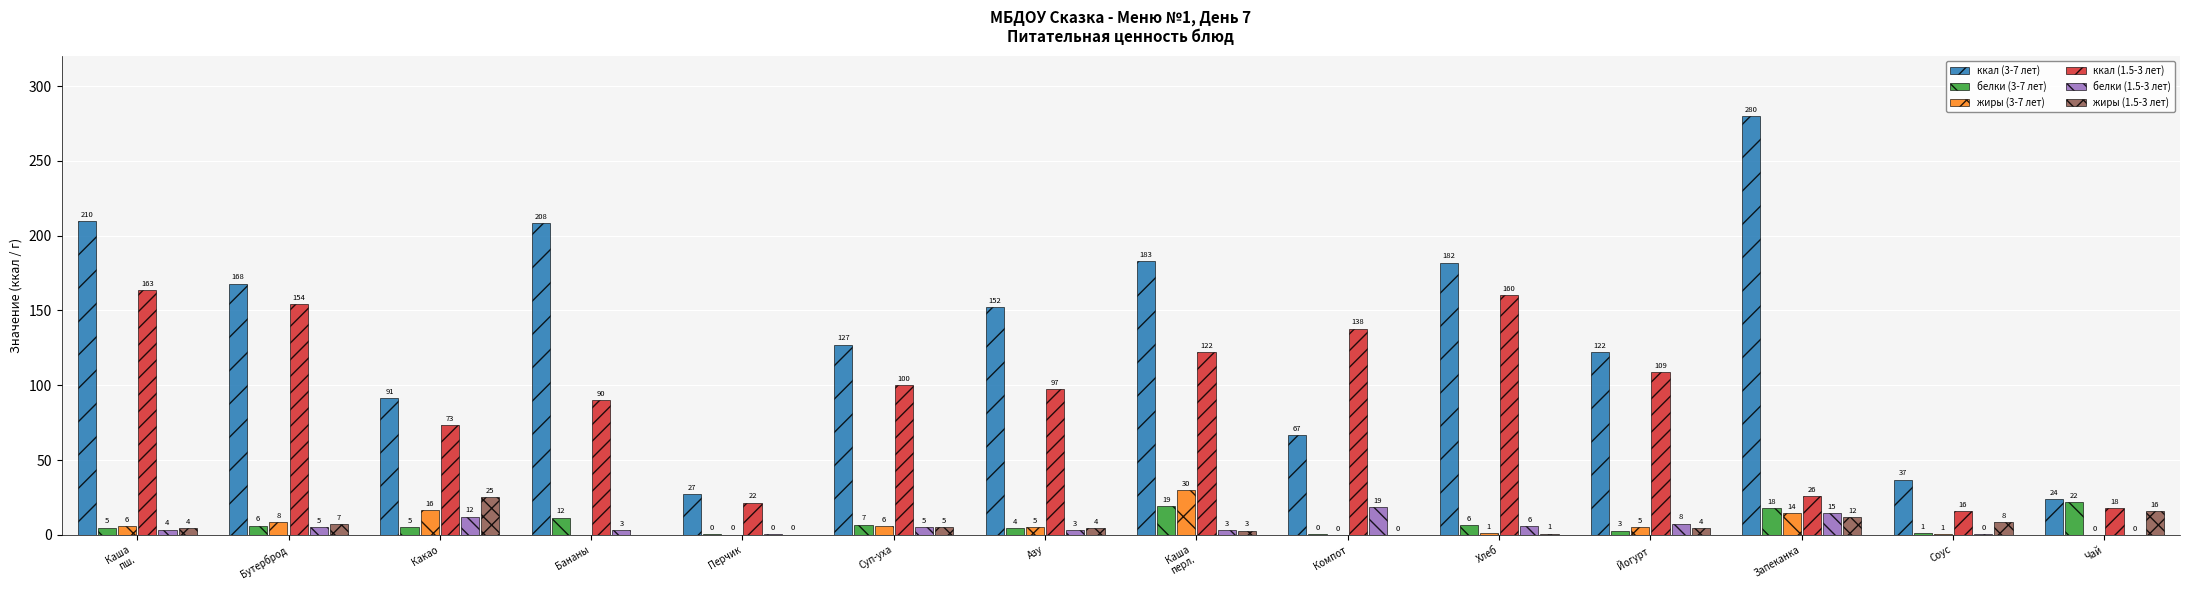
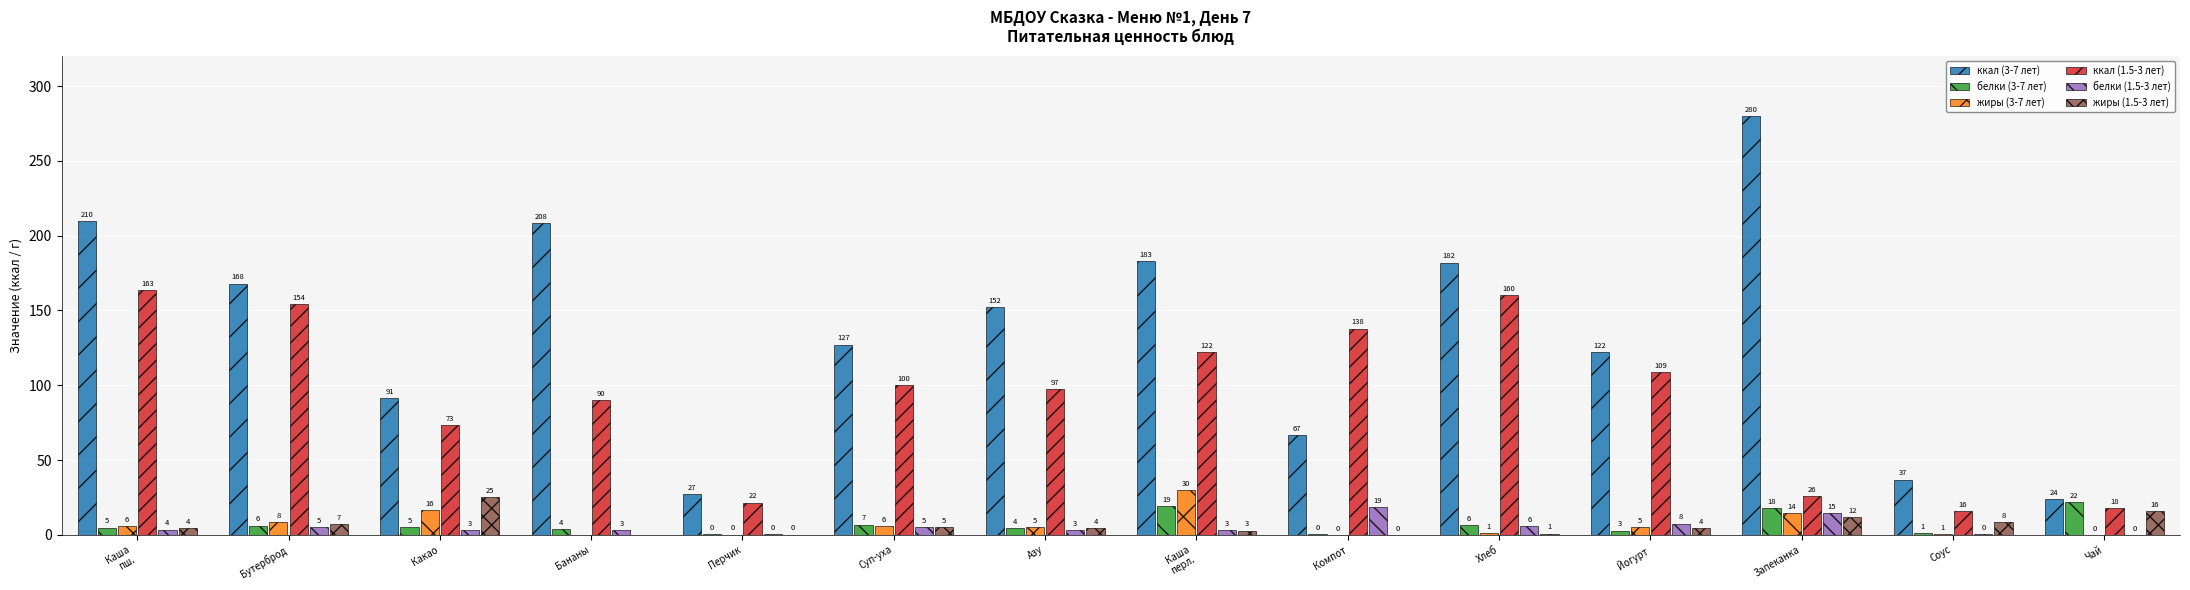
  {
    "ккал (3-7 лет)": {
      "Каша пш.": 210,
      "Бутерброд": 168,
      "Какао": 91,
      "Бананы": 208,
      "Перчик": 27,
      "Суп-уха": 127,
      "Азу": 152,
      "Каша перл.": 183,
      "Компот": 67,
      "Хлеб": 182,
      "Йогурт": 122,
      "Запеканка": 280,
      "Соус": 37,
      "Чай": 24
    },
    "белки (3-7 лет)": {
      "Каша пш.": 5,
      "Бутерброд": 6,
      "Какао": 5,
-     "Бананы": 12,
+     "Бананы": 4,
      "Перчик": 0,
      "Суп-уха": 7,
      "Азу": 4,
      "Каша перл.": 19,
      "Компот": 0,
      "Хлеб": 6,
      "Йогурт": 3,
      "Запеканка": 18,
      "Соус": 1,
      "Чай": 22
    },
    "жиры (3-7 лет)": {
      "Каша пш.": 6,
      "Бутерброд": 8,
      "Какао": 16,
      "Перчик": 0,
      "Суп-уха": 6,
      "Азу": 5,
      "Каша перл.": 30,
      "Компот": 0,
      "Хлеб": 1,
      "Йогурт": 5,
      "Запеканка": 14,
      "Соус": 1,
      "Чай": 0
    },
    "ккал (1.5-3 лет)": {
      "Каша пш.": 163,
      "Бутерброд": 154,
      "Какао": 73,
      "Бананы": 90,
      "Перчик": 22,
      "Суп-уха": 100,
      "Азу": 97,
      "Каша перл.": 122,
      "Компот": 138,
      "Хлеб": 160,
      "Йогурт": 109,
      "Запеканка": 26,
      "Соус": 16,
      "Чай": 18
    },
    "белки (1.5-3 лет)": {
      "Каша пш.": 4,
      "Бутерброд": 5,
-     "Какао": 12,
+     "Какао": 3,
      "Бананы": 3,
      "Перчик": 0,
      "Суп-уха": 5,
      "Азу": 3,
      "Каша перл.": 3,
      "Компот": 19,
      "Хлеб": 6,
      "Йогурт": 8,
      "Запеканка": 15,
      "Соус": 0,
      "Чай": 0
    },
    "жиры (1.5-3 лет)": {
      "Каша пш.": 4,
      "Бутерброд": 7,
      "Какао": 25,
      "Перчик": 0,
      "Суп-уха": 5,
      "Азу": 4,
      "Каша перл.": 3,
      "Компот": 0,
      "Хлеб": 1,
      "Йогурт": 4,
      "Запеканка": 12,
      "Соус": 8,
      "Чай": 16
    }
  }
